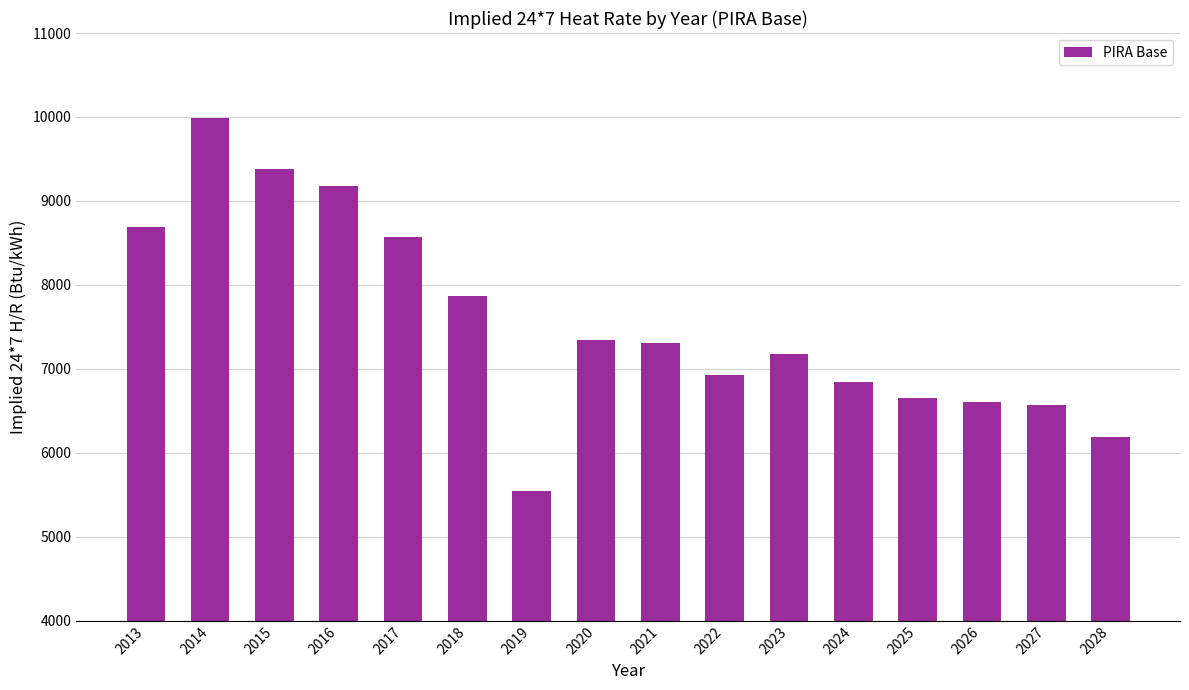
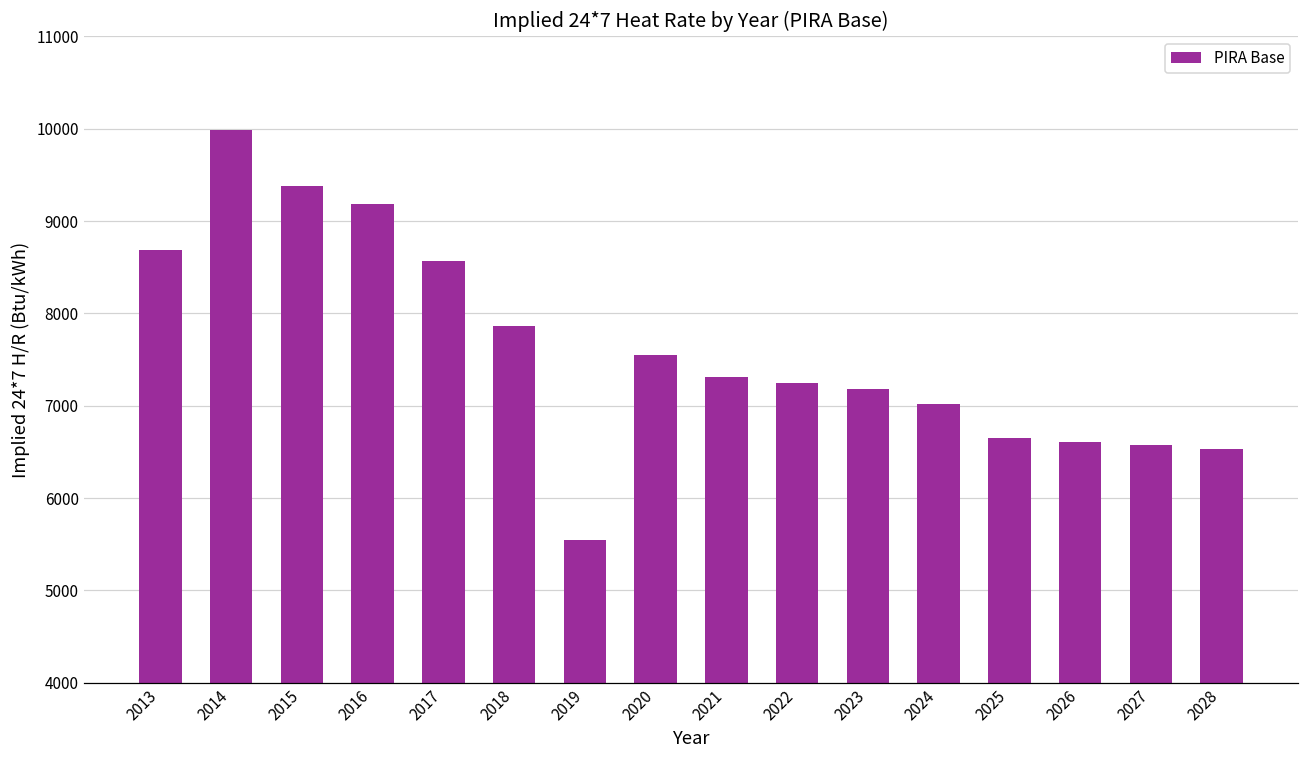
  {
    "2013": 8700,
    "2014": 10000,
    "2015": 9400,
    "2016": 9200,
    "2017": 8600,
    "2018": 7900,
    "2019": 5500,
-   "2020": 7300,
+   "2020": 7600,
    "2021": 7300,
-   "2022": 6900,
+   "2022": 7200,
    "2023": 7200,
-   "2024": 6800,
+   "2024": 7000,
    "2025": 6700,
    "2026": 6600,
    "2027": 6600,
-   "2028": 6200
+   "2028": 6500
  }
